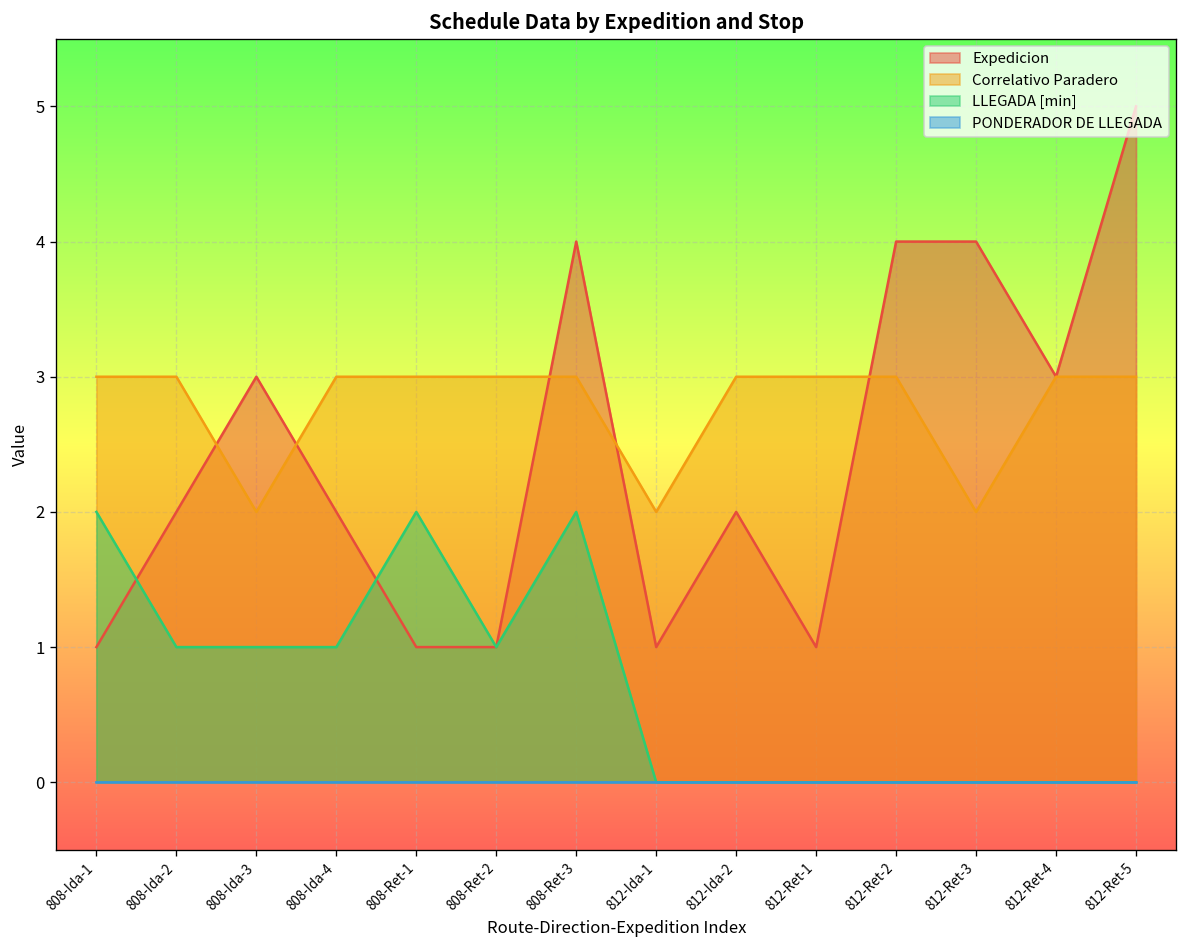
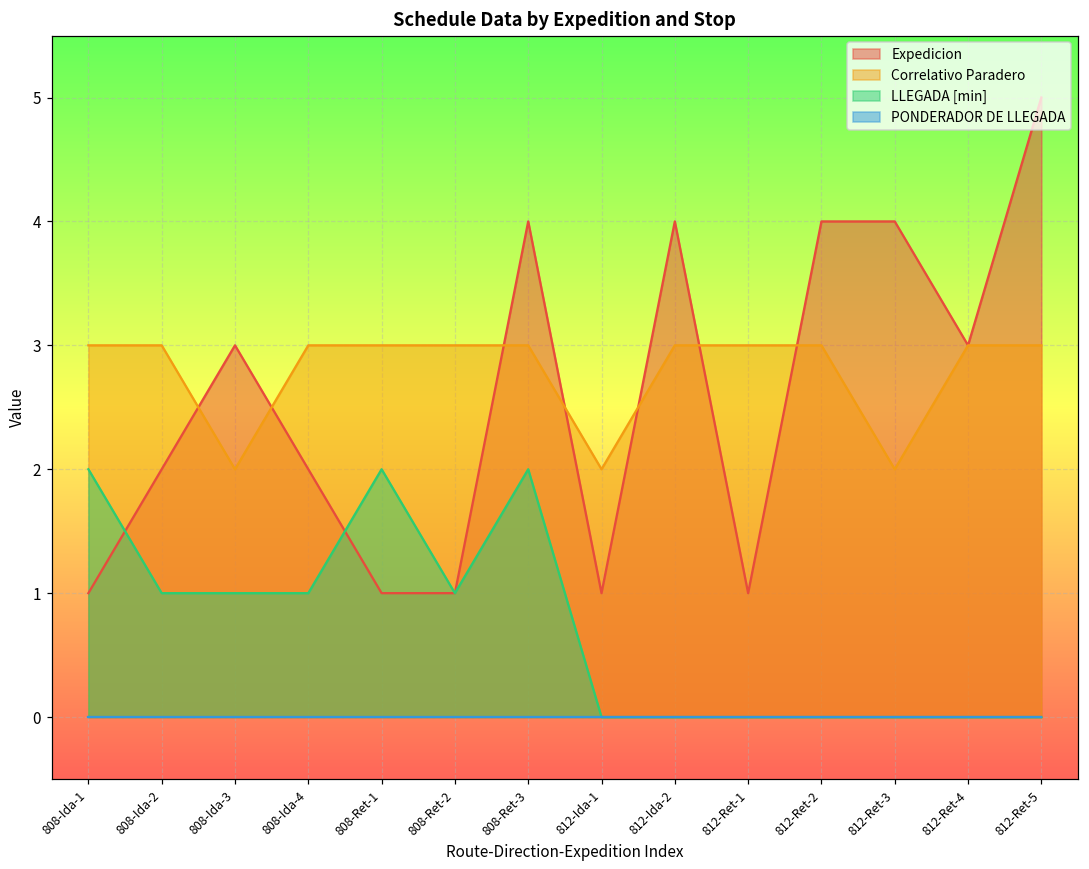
  {
    "Expedicion": {
      "808-Ida-1": 1,
      "808-Ida-2": 2,
      "808-Ida-3": 3,
      "808-Ida-4": 2,
      "808-Ret-1": 1,
      "808-Ret-3": 4,
      "812-Ida-1": 1,
-     "812-Ida-2": 2,
+     "812-Ida-2": 4,
      "812-Ret-1": 1,
      "812-Ret-2": 4,
      "812-Ret-3": 4
    },
    "Correlativo Paradero": {
      "808-Ida-1": 3,
      "808-Ida-2": 3,
      "808-Ida-3": 2,
      "808-Ida-4": 3,
      "808-Ret-1": 3,
      "808-Ret-2": 3,
      "808-Ret-3": 3,
      "812-Ida-1": 2,
      "812-Ida-2": 3,
      "812-Ret-1": 3,
      "812-Ret-2": 3,
      "812-Ret-3": 2,
      "812-Ret-5": 3
    },
    "LLEGADA [min]": {
      "808-Ida-1": 2,
      "808-Ida-2": 1,
      "808-Ida-3": 1,
      "808-Ida-4": 1,
      "808-Ret-1": 2,
      "808-Ret-3": 2
    },
    "PONDERADOR DE LLEGADA": {
      "808-Ida-1": 0,
      "808-Ida-2": 0,
      "808-Ida-3": 0,
      "808-Ida-4": 0,
      "808-Ret-1": 0,
      "808-Ret-2": 0,
      "808-Ret-3": 0
    }
  }
